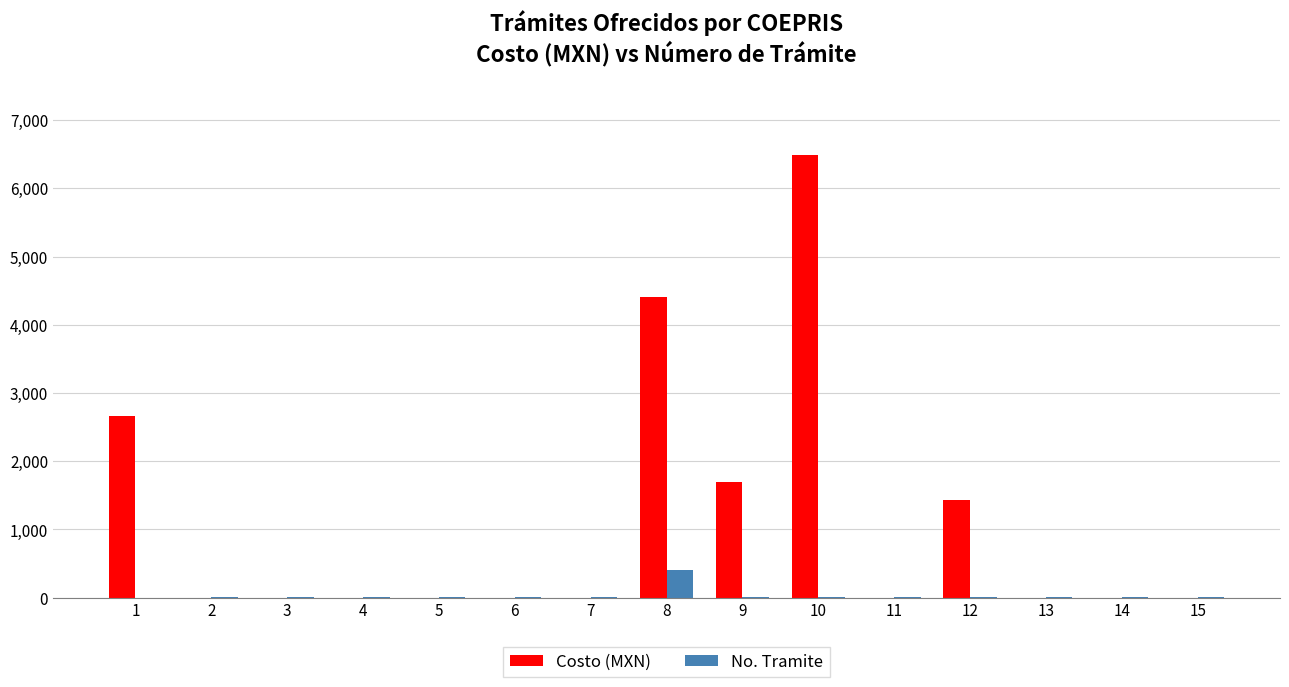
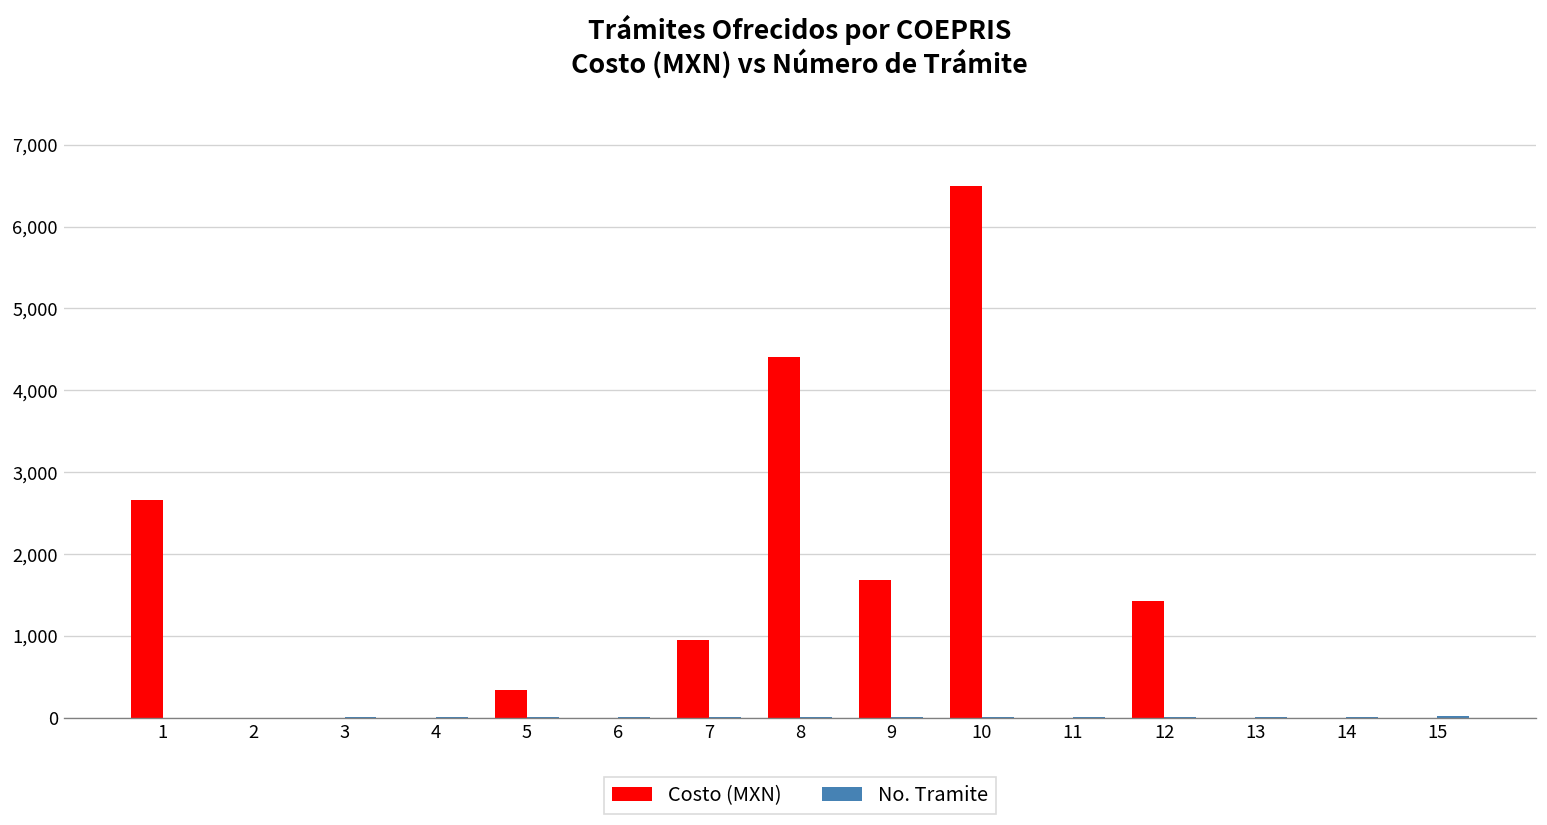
  {
    "Costo (MXN)": {
      "1": "2,700",
      "2": "0",
      "3": "0",
      "4": "0",
-     "5": "0",
+     "5": "300",
      "6": "0",
-     "7": "0",
+     "7": "900",
      "8": "4,400",
      "9": "1,700",
      "10": "6,500",
      "11": "0",
      "12": "1,400",
      "13": "0",
      "14": "0",
      "15": "0"
    },
    "No. Tramite": {
-     "8": "400"
+     "8": "0"
    }
  }
